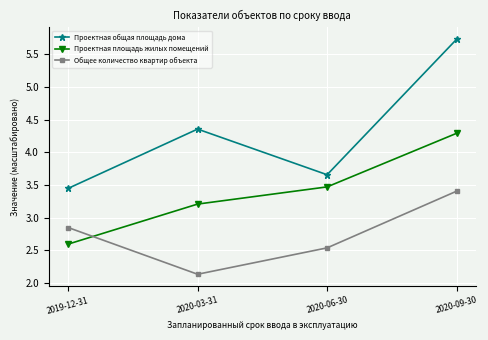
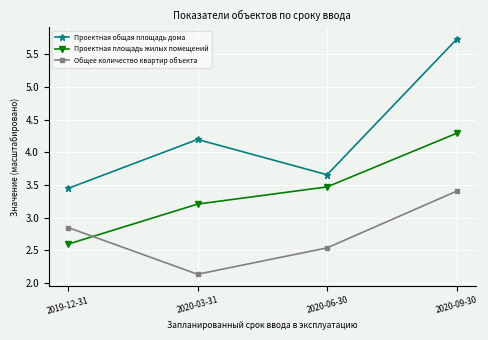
  {
    "Проектная общая площадь дома": {
      "2019-12-31": 3.4,
-     "2020-03-31": 4.4,
+     "2020-03-31": 4.2,
      "2020-06-30": 3.7,
      "2020-09-30": 5.7
    },
    "Проектная площадь жилых помещений": {
      "2019-12-31": 2.6,
      "2020-03-31": 3.2,
      "2020-06-30": 3.5,
      "2020-09-30": 4.3
    },
    "Общее количество квартир объекта": {
      "2019-12-31": 2.8,
      "2020-03-31": 2.1,
      "2020-06-30": 2.5,
      "2020-09-30": 3.4
    }
  }
